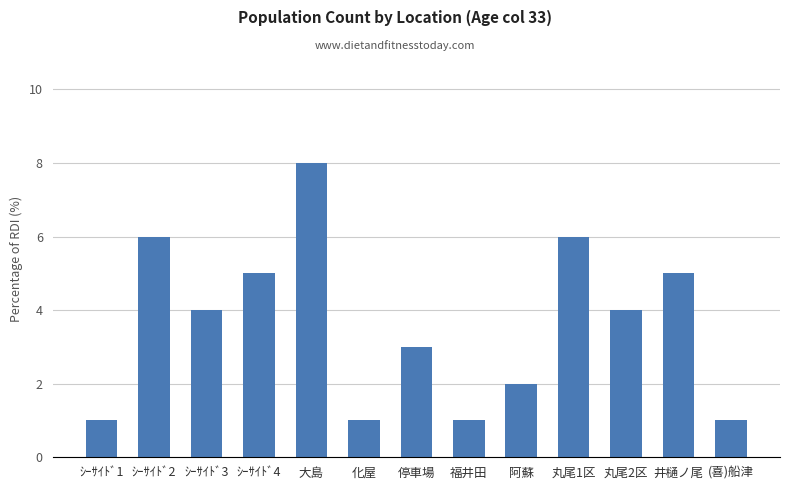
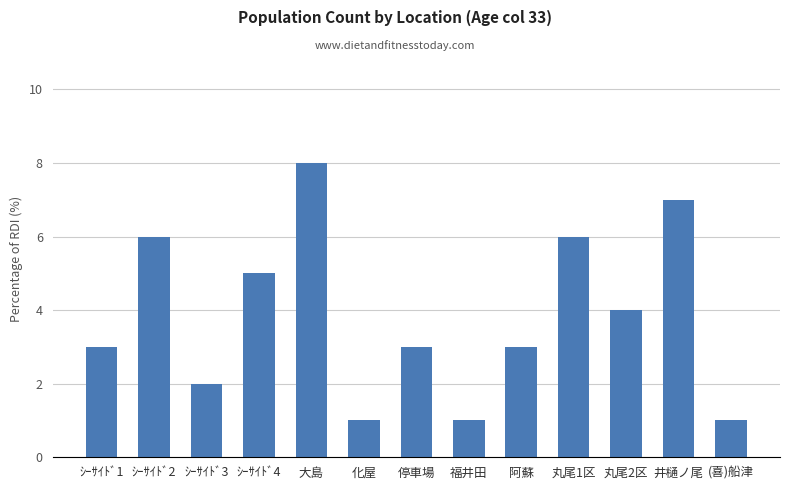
  {
-   "ｼｰｻｲﾄﾞ1": 1,
+   "ｼｰｻｲﾄﾞ1": 3,
    "ｼｰｻｲﾄﾞ2": 6,
-   "ｼｰｻｲﾄﾞ3": 4,
+   "ｼｰｻｲﾄﾞ3": 2,
    "ｼｰｻｲﾄﾞ4": 5,
    "大島": 8,
    "化屋": 1,
    "停車場": 3,
    "福井田": 1,
-   "阿蘇": 2,
+   "阿蘇": 3,
    "丸尾1区": 6,
    "丸尾2区": 4,
-   "井樋ノ尾": 5,
+   "井樋ノ尾": 7,
    "(喜)船津": 1
  }
